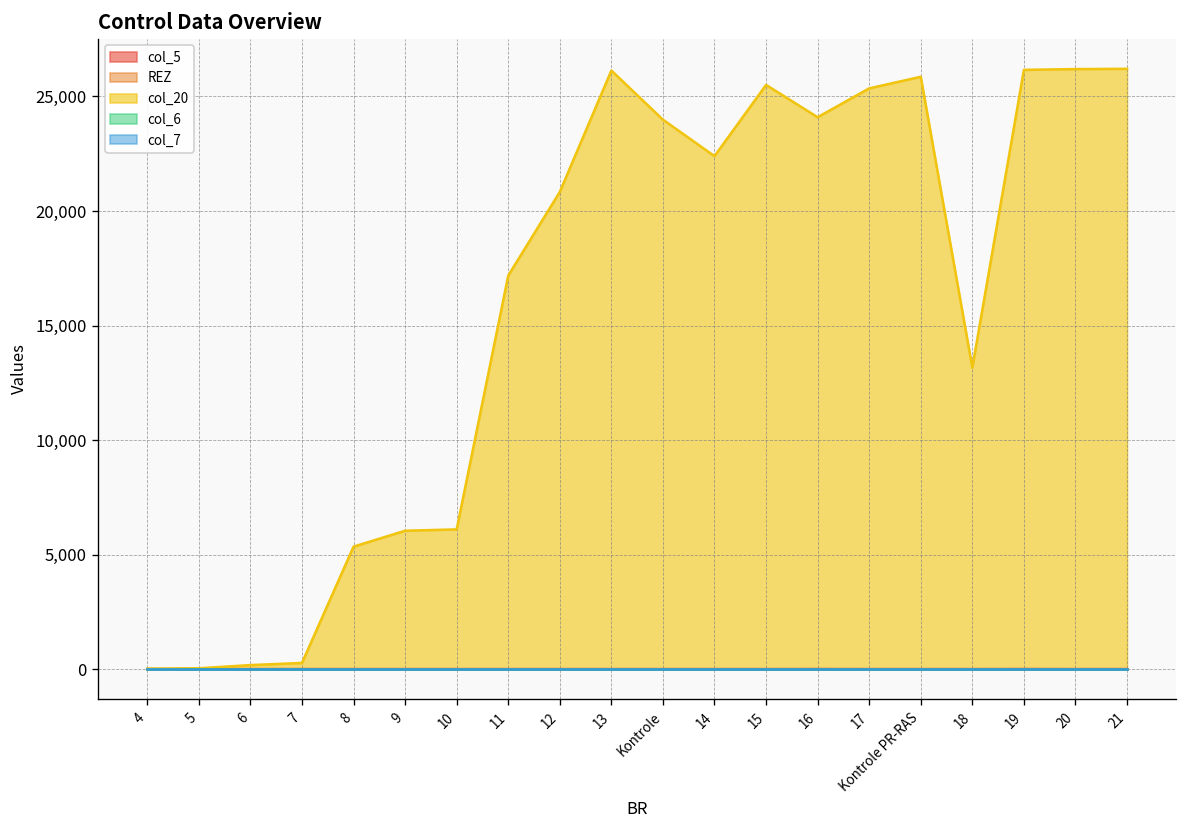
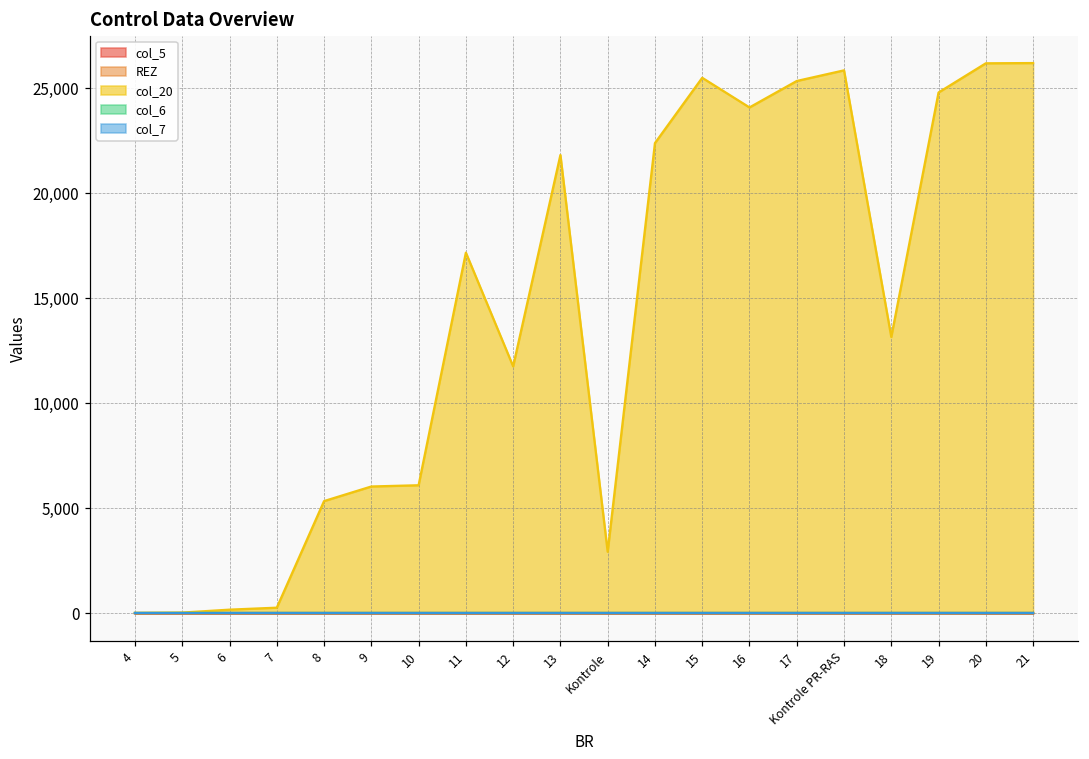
  {
    "col_7": {
      "6": "0",
      "7": "0",
      "8": "0",
      "9": "0",
      "10": "0",
      "11": "0",
      "12": "0",
      "13": "0",
      "Kontrole": "0",
      "14": "0",
      "15": "0",
      "16": "0",
      "17": "0",
      "Kontrole PR-RAS": "0",
      "18": "0",
      "19": "0",
      "20": "0",
      "21": "0"
    },
    "col_20": {
      "6": "200",
      "7": "300",
      "8": "5,300",
      "9": "6,000",
      "10": "6,100",
      "11": "17,200",
-     "12": "20,800",
-     "13": "26,100",
-     "Kontrole": "24,000",
+     "12": "11,800",
+     "13": "21,800",
+     "Kontrole": "2,900",
      "14": "22,400",
      "15": "25,500",
      "16": "24,100",
      "17": "25,400",
      "Kontrole PR-RAS": "25,900",
      "18": "13,200",
-     "19": "26,200",
+     "19": "24,800",
      "20": "26,200",
      "21": "26,200"
    }
  }
